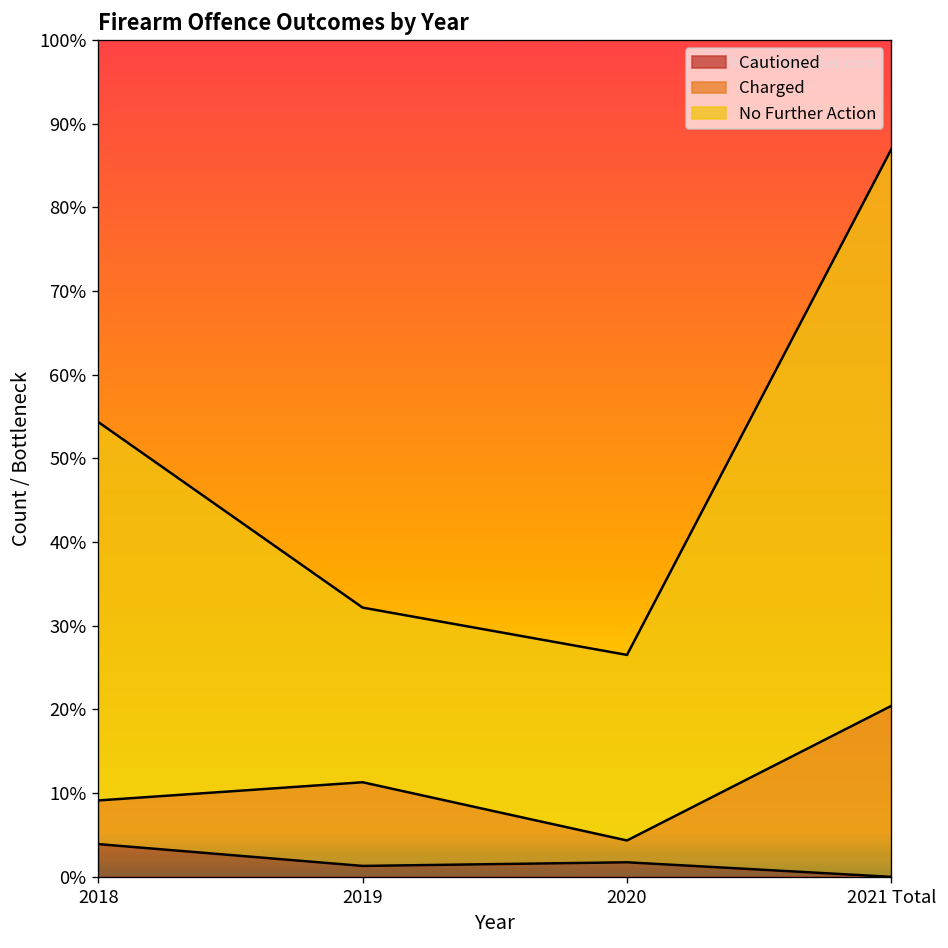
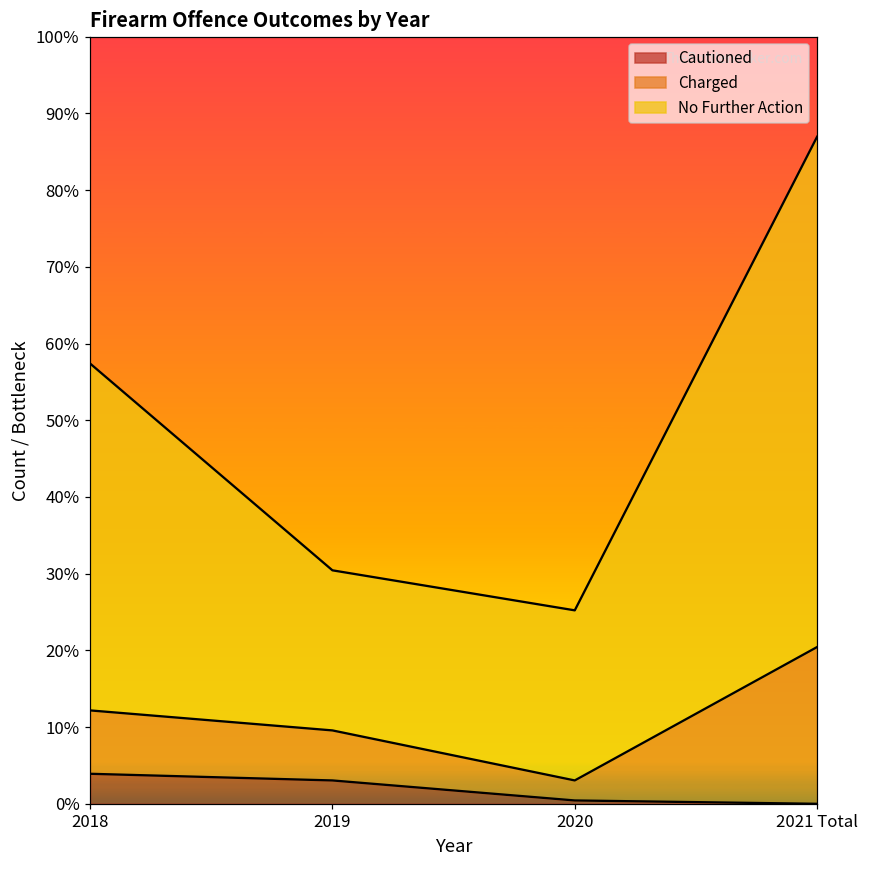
  {
    "Cautioned": {
      "2018": "4%",
-     "2019": "1%",
-     "2020": "2%",
+     "2019": "3%",
+     "2020": "0%",
      "2021 Total": "0%"
    },
    "Charged": {
-     "2018": "5%",
-     "2019": "10%",
+     "2018": "8%",
+     "2019": "7%",
      "2020": "3%",
      "2021 Total": "20%"
    },
    "No Further Action": {
      "2018": "45%",
      "2019": "21%",
      "2020": "22%",
      "2021 Total": "67%"
    }
  }
